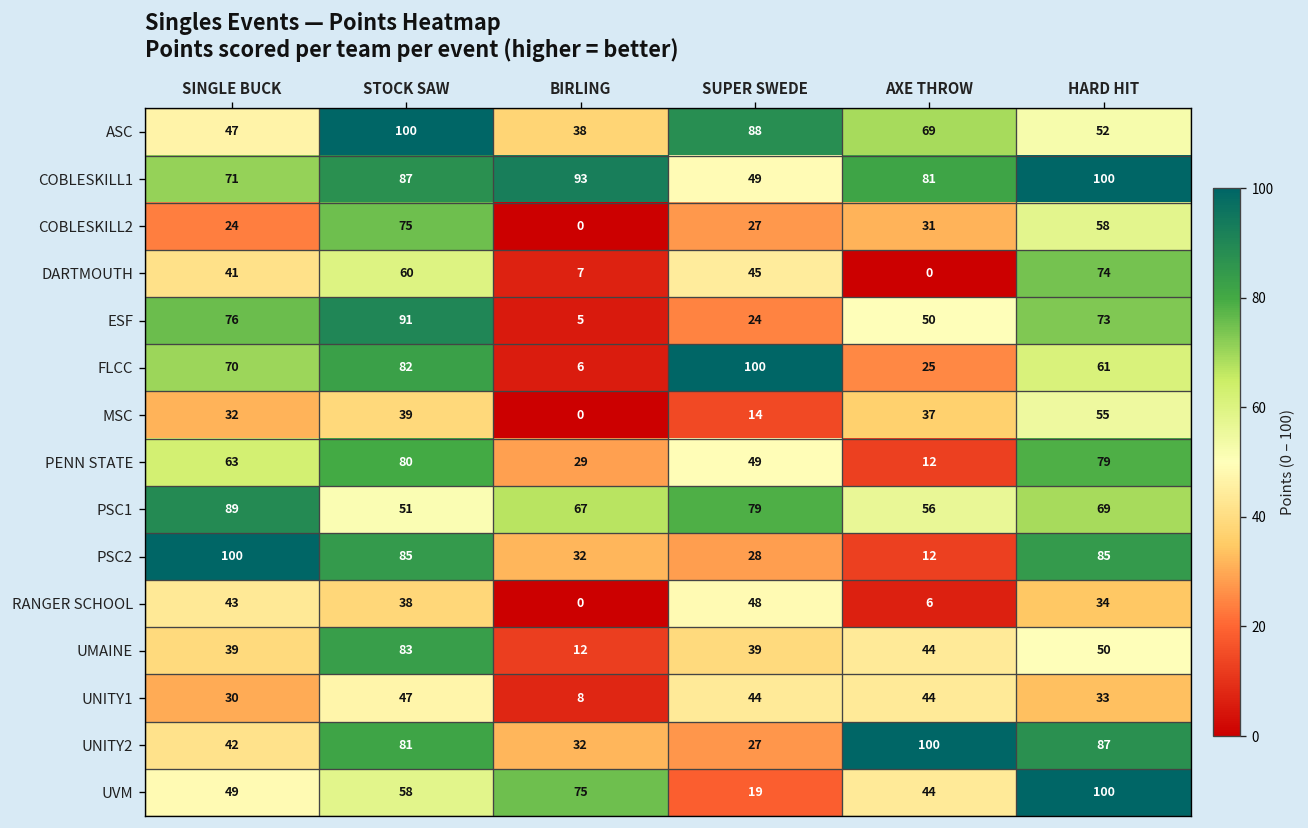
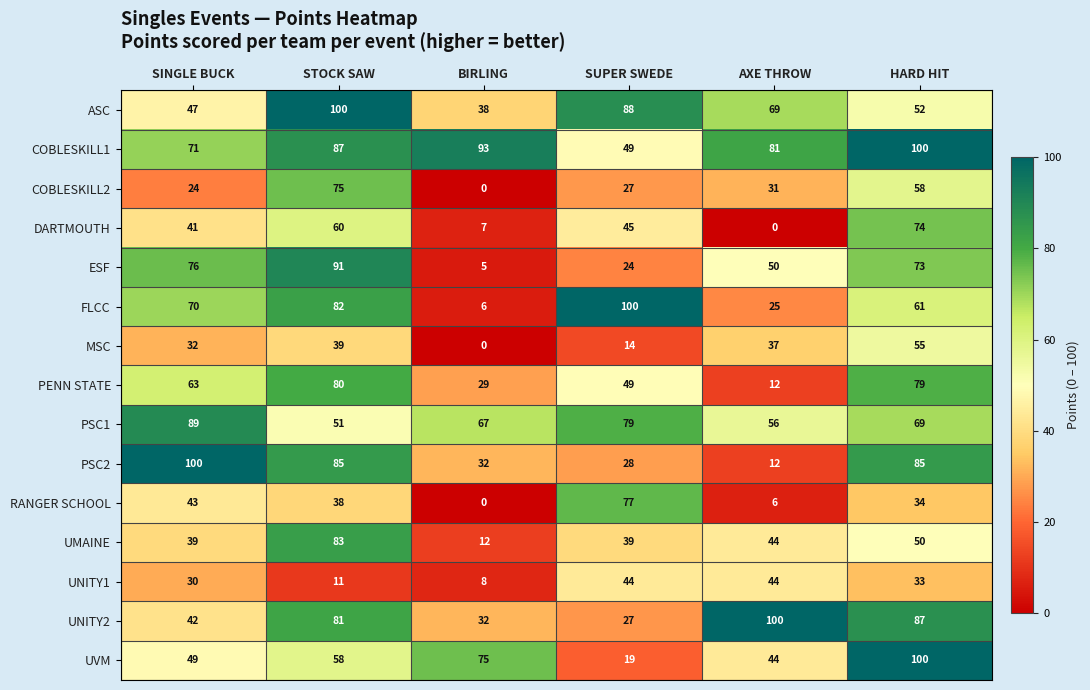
  {
    "ASC": {
      "SINGLE BUCK": 47,
      "STOCK SAW": 100,
      "BIRLING": 38,
      "SUPER SWEDE": 88,
      "AXE THROW": 69,
      "HARD HIT": 52
    },
    "COBLESKILL1": {
      "SINGLE BUCK": 71,
      "STOCK SAW": 87,
      "BIRLING": 93,
      "SUPER SWEDE": 49,
      "AXE THROW": 81,
      "HARD HIT": 100
    },
    "COBLESKILL2": {
      "SINGLE BUCK": 24,
      "STOCK SAW": 75,
      "BIRLING": 0,
      "SUPER SWEDE": 27,
      "AXE THROW": 31,
      "HARD HIT": 58
    },
    "DARTMOUTH": {
      "SINGLE BUCK": 41,
      "STOCK SAW": 60,
      "BIRLING": 7,
      "SUPER SWEDE": 45,
      "AXE THROW": 0,
      "HARD HIT": 74
    },
    "ESF": {
      "SINGLE BUCK": 76,
      "STOCK SAW": 91,
      "BIRLING": 5,
      "SUPER SWEDE": 24,
      "AXE THROW": 50,
      "HARD HIT": 73
    },
    "FLCC": {
      "SINGLE BUCK": 70,
      "STOCK SAW": 82,
      "BIRLING": 6,
      "SUPER SWEDE": 100,
      "AXE THROW": 25,
      "HARD HIT": 61
    },
    "MSC": {
      "SINGLE BUCK": 32,
      "STOCK SAW": 39,
      "BIRLING": 0,
      "SUPER SWEDE": 14,
      "AXE THROW": 37,
      "HARD HIT": 55
    },
    "PENN STATE": {
      "SINGLE BUCK": 63,
      "STOCK SAW": 80,
      "BIRLING": 29,
      "SUPER SWEDE": 49,
      "AXE THROW": 12,
      "HARD HIT": 79
    },
    "PSC1": {
      "SINGLE BUCK": 89,
      "STOCK SAW": 51,
      "BIRLING": 67,
      "SUPER SWEDE": 79,
      "AXE THROW": 56,
      "HARD HIT": 69
    },
    "PSC2": {
      "SINGLE BUCK": 100,
      "STOCK SAW": 85,
      "BIRLING": 32,
      "SUPER SWEDE": 28,
      "AXE THROW": 12,
      "HARD HIT": 85
    },
    "RANGER SCHOOL": {
      "SINGLE BUCK": 43,
      "STOCK SAW": 38,
      "BIRLING": 0,
-     "SUPER SWEDE": 48,
+     "SUPER SWEDE": 77,
      "AXE THROW": 6,
      "HARD HIT": 34
    },
    "UMAINE": {
      "SINGLE BUCK": 39,
      "STOCK SAW": 83,
      "BIRLING": 12,
      "SUPER SWEDE": 39,
      "AXE THROW": 44,
      "HARD HIT": 50
    },
    "UNITY1": {
      "SINGLE BUCK": 30,
-     "STOCK SAW": 47,
+     "STOCK SAW": 11,
      "BIRLING": 8,
      "SUPER SWEDE": 44,
      "AXE THROW": 44,
      "HARD HIT": 33
    },
    "UNITY2": {
      "SINGLE BUCK": 42,
      "STOCK SAW": 81,
      "BIRLING": 32,
      "SUPER SWEDE": 27,
      "AXE THROW": 100,
      "HARD HIT": 87
    },
    "UVM": {
      "SINGLE BUCK": 49,
      "STOCK SAW": 58,
      "BIRLING": 75,
      "SUPER SWEDE": 19,
      "AXE THROW": 44,
      "HARD HIT": 100
    }
  }
